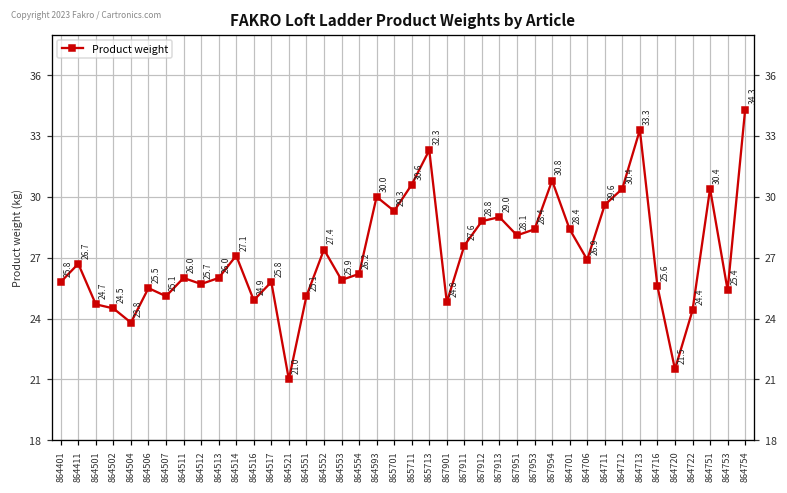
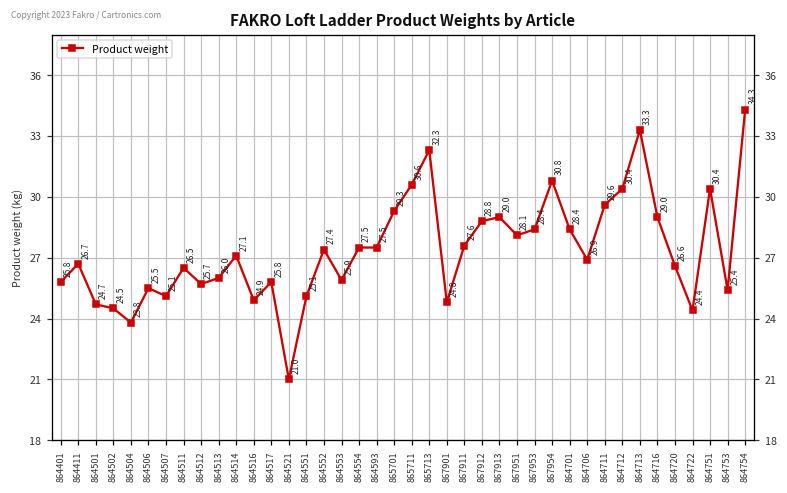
  {
    "864401": 25.8,
    "864411": 26.7,
    "864501": 24.7,
    "864502": 24.5,
    "864504": 23.8,
    "864506": 25.5,
    "864507": 25.1,
-   "864511": 26.0,
+   "864511": 26.5,
    "864512": 25.7,
    "864513": 26.0,
    "864514": 27.1,
    "864516": 24.9,
    "864517": 25.8,
    "864521": 21.0,
    "864551": 25.1,
    "864552": 27.4,
    "864553": 25.9,
-   "864554": 26.2,
-   "864593": 30.0,
+   "864554": 27.5,
+   "864593": 27.5,
    "865701": 29.3,
    "865711": 30.6,
    "865713": 32.3,
    "867901": 24.8,
    "867911": 27.6,
    "867912": 28.8,
    "867913": 29.0,
    "867951": 28.1,
    "867953": 28.4,
    "867954": 30.8,
    "864701": 28.4,
    "864706": 26.9,
    "864711": 29.6,
    "864712": 30.4,
    "864713": 33.3,
-   "864716": 25.6,
-   "864720": 21.5,
+   "864716": 29.0,
+   "864720": 26.6,
    "864722": 24.4,
    "864751": 30.4,
    "864753": 25.4,
    "864754": 34.3
  }
